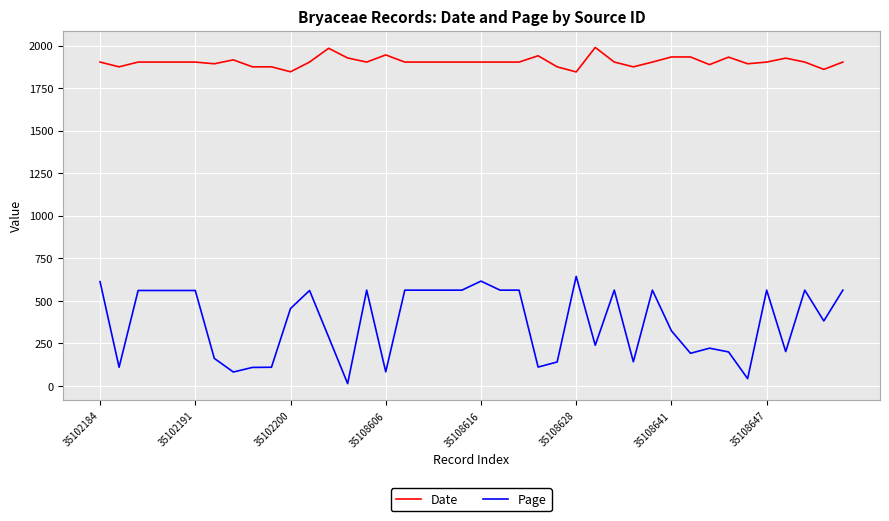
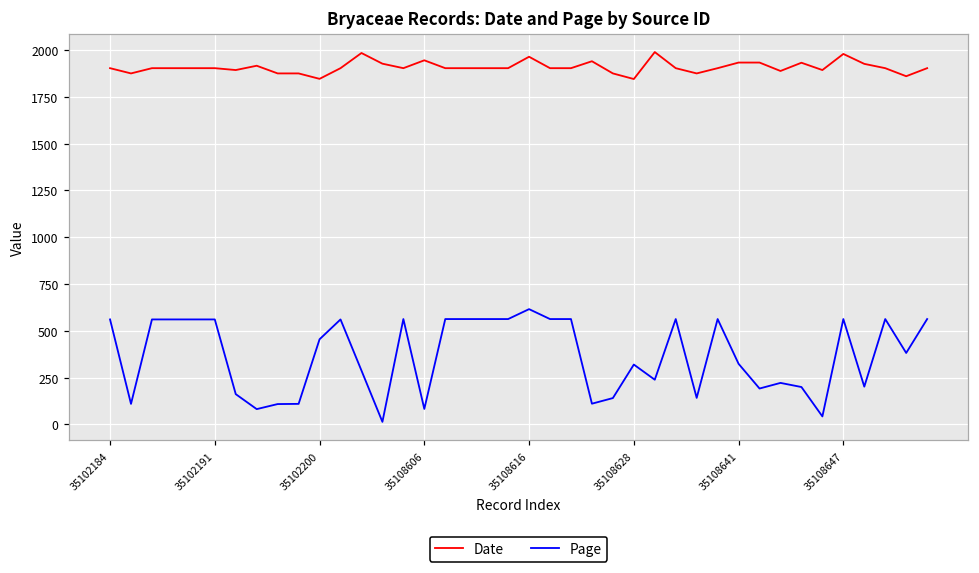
  {
    "Date": {
      "35102184": 1900,
      "35102191": 1900,
      "35102200": 1850,
      "35108606": 1950,
-     "35108616": 1900,
+     "35108616": 1960,
      "35108628": 1850,
      "35108641": 1930,
-     "35108647": 1900
+     "35108647": 1980
    },
    "Page": {
-     "35102184": 610,
+     "35102184": 560,
      "35102191": 560,
      "35102200": 460,
      "35108606": 80,
      "35108616": 620,
-     "35108628": 640,
+     "35108628": 320,
      "35108641": 320,
      "35108647": 560
    }
  }
